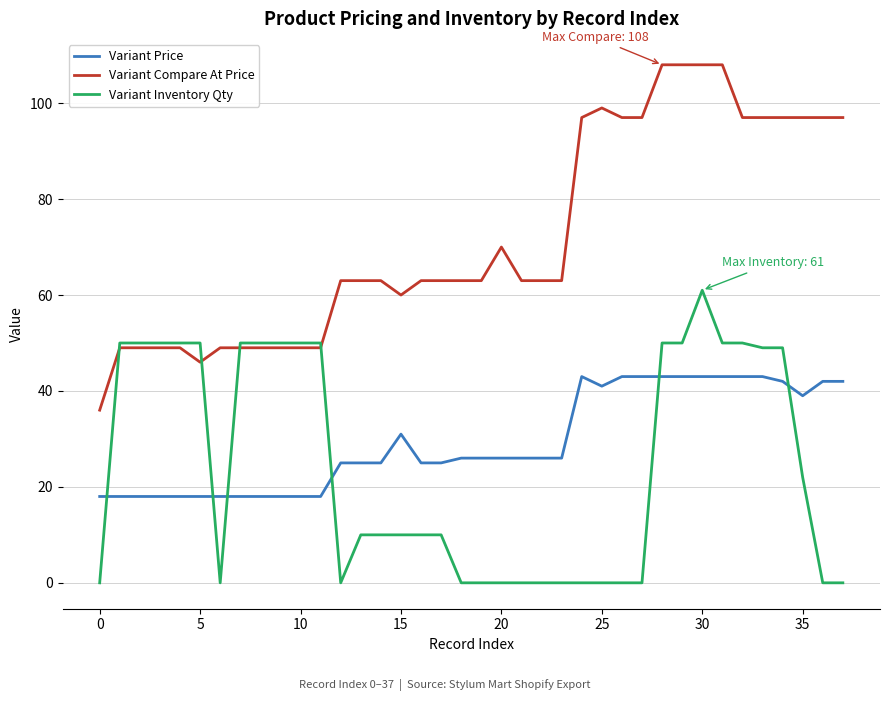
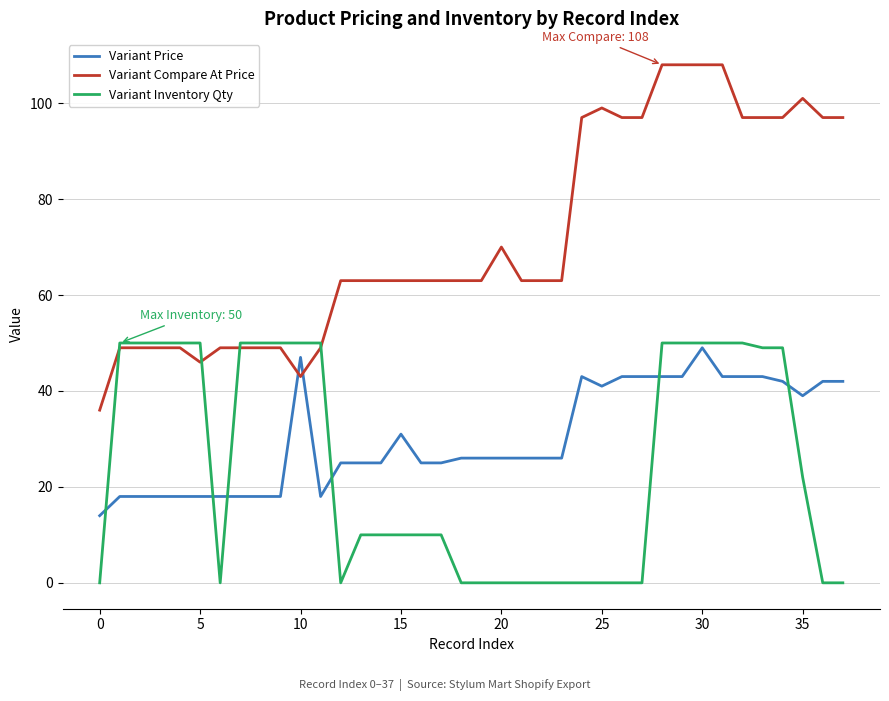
  {
    "Variant Price": {
-     "0": 18,
+     "0": 14,
      "5": 18,
-     "10": 18,
+     "10": 47,
      "15": 31,
      "20": 26,
      "25": 41,
-     "30": 43,
+     "30": 49,
      "35": 39
    },
    "Variant Compare At Price": {
      "0": 36,
      "5": 46,
-     "10": 49,
-     "15": 60,
+     "10": 43,
+     "15": 63,
      "20": 70,
      "25": 99,
      "30": 108,
-     "35": 97
+     "35": 101
    },
    "Variant Inventory Qty": {
-     "30": 61
+     "30": 50
    }
  }
